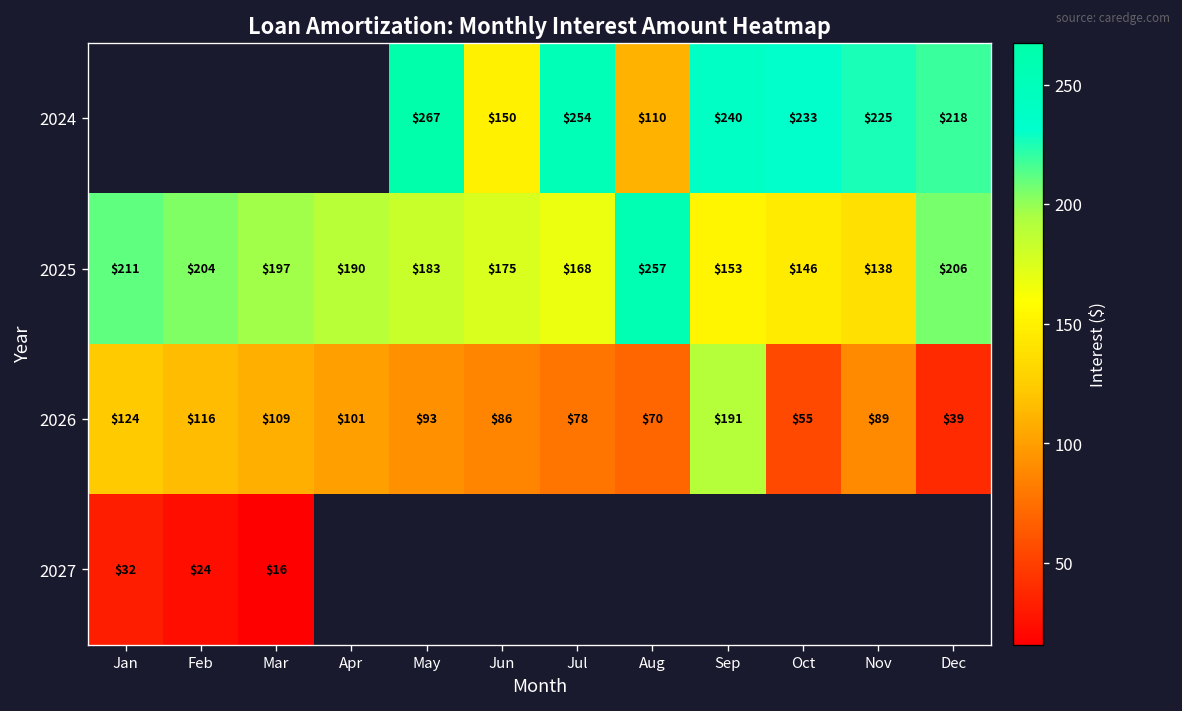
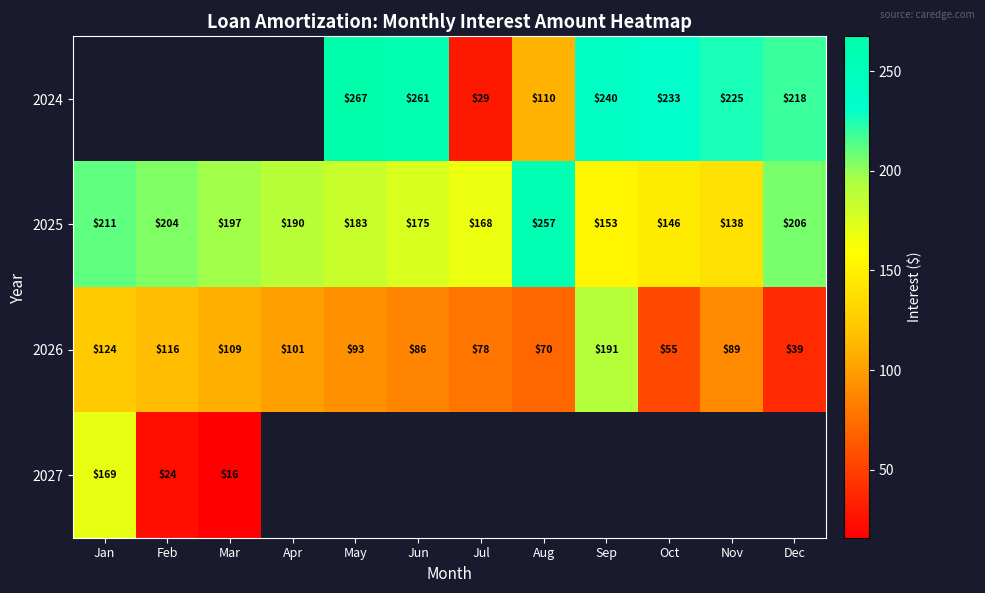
  {
    "2024": {
      "May": "$267",
-     "Jun": "$150",
-     "Jul": "$254",
+     "Jun": "$261",
+     "Jul": "$29",
      "Aug": "$110",
      "Sep": "$240",
      "Oct": "$233",
      "Nov": "$225",
      "Dec": "$218"
    },
    "2025": {
      "Jan": "$211",
      "Feb": "$204",
      "Mar": "$197",
      "Apr": "$190",
      "May": "$183",
      "Jun": "$175",
      "Jul": "$168",
      "Aug": "$257",
      "Sep": "$153",
      "Oct": "$146",
      "Nov": "$138",
      "Dec": "$206"
    },
    "2026": {
      "Jan": "$124",
      "Feb": "$116",
      "Mar": "$109",
      "Apr": "$101",
      "May": "$93",
      "Jun": "$86",
      "Jul": "$78",
      "Aug": "$70",
      "Sep": "$191",
      "Oct": "$55",
      "Nov": "$89",
      "Dec": "$39"
    },
    "2027": {
-     "Jan": "$32",
+     "Jan": "$169",
      "Feb": "$24",
      "Mar": "$16"
    }
  }
